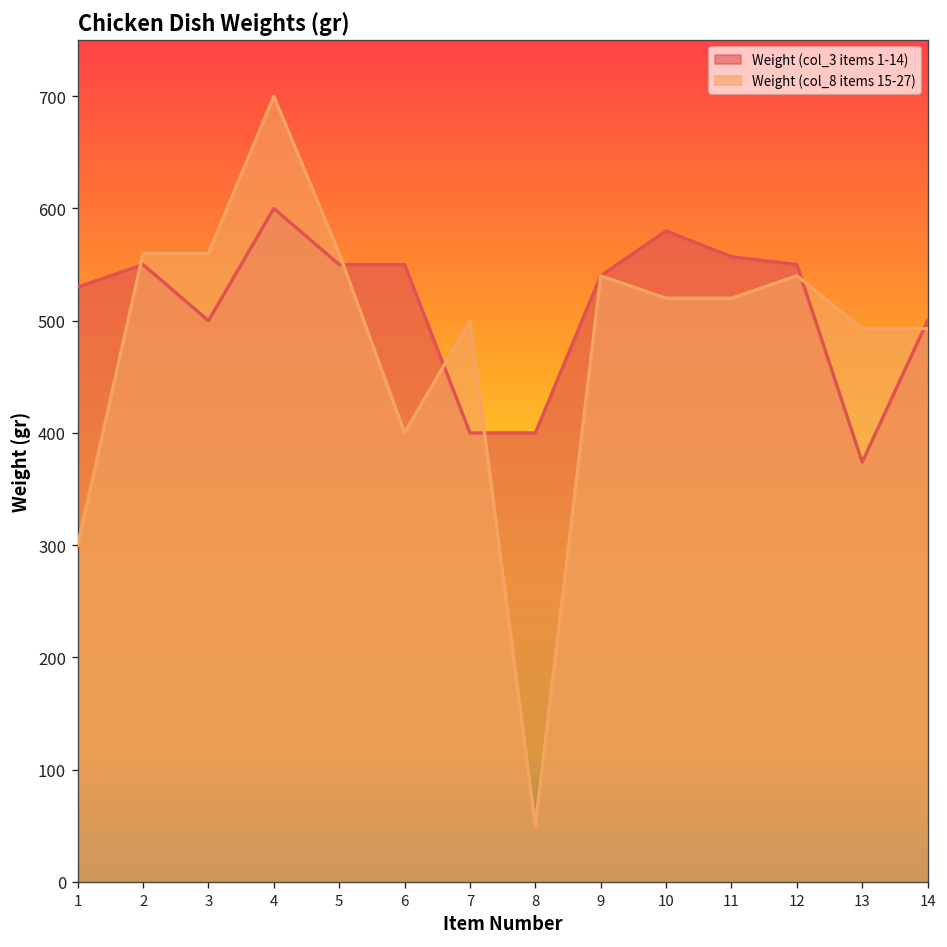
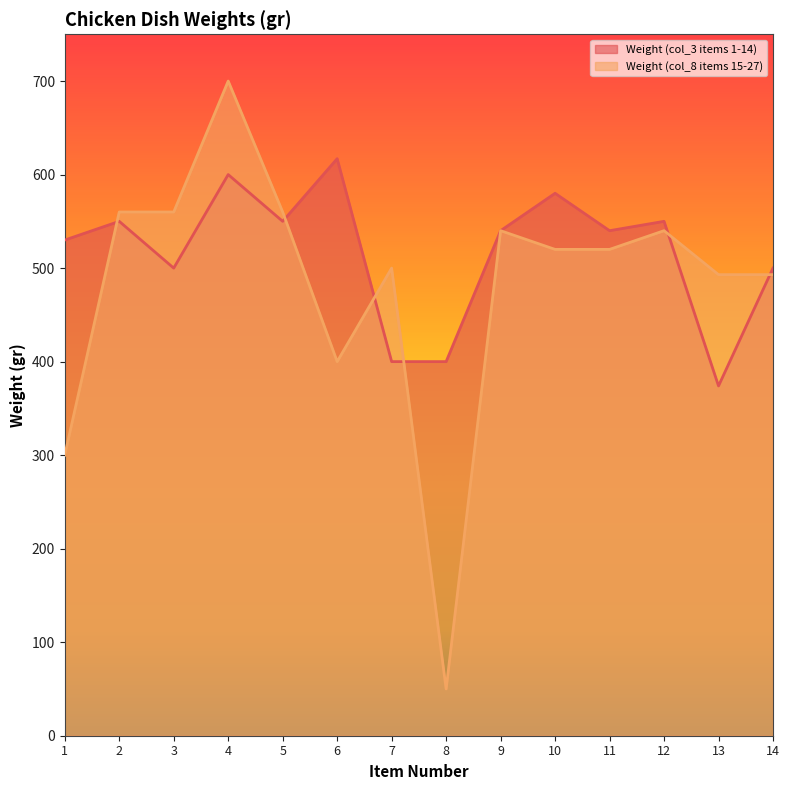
  {
    "Weight (col_3 items 1-14)": {
      "1": 530,
      "2": 550,
      "3": 500,
      "4": 600,
      "5": 550,
-     "6": 550,
+     "6": 620,
      "7": 400,
      "8": 400,
      "10": 580,
-     "11": 560,
+     "11": 540,
      "12": 550,
      "13": 370,
      "14": 500
    },
    "Weight (col_8 items 15-27)": {
      "1": 300,
      "2": 560,
      "3": 560,
      "4": 700,
      "5": 560,
      "6": 400,
      "7": 500,
      "8": 50,
      "10": 520,
      "11": 520,
      "12": 540,
      "13": 490,
      "14": 490
    }
  }
